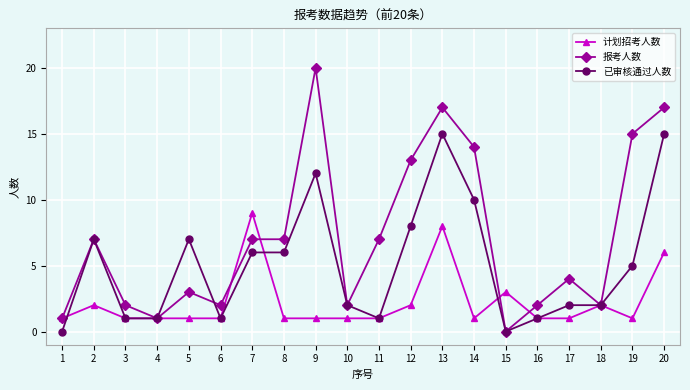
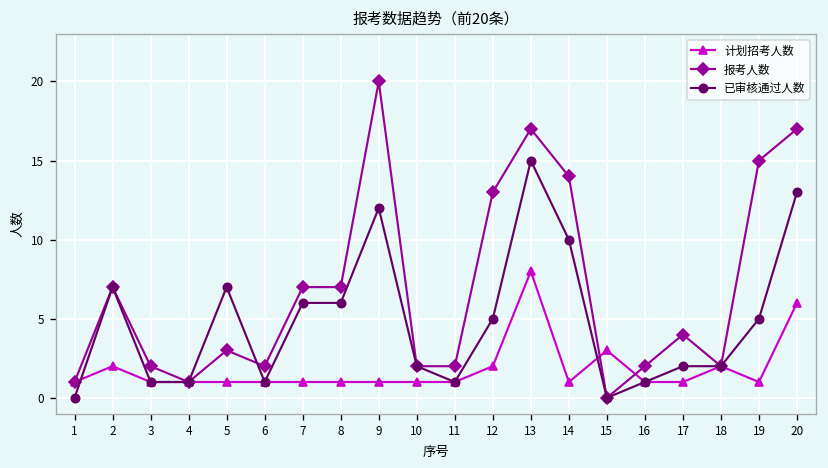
  {
    "计划招考人数": {
      "2": 2,
      "5": 1,
-     "7": 9,
+     "7": 1,
      "8": 1,
      "9": 1,
      "10": 1,
      "12": 2,
      "13": 8,
      "14": 1,
      "15": 3,
      "17": 1,
      "19": 1,
      "20": 6
    },
    "报考人数": {
      "3": 2,
      "5": 3,
      "6": 2,
      "7": 7,
      "8": 7,
      "9": 20,
-     "11": 7,
+     "11": 2,
      "12": 13,
      "13": 17,
      "14": 14,
      "16": 2,
      "17": 4,
      "19": 15,
      "20": 17
    },
    "已审核通过人数": {
      "1": 0,
      "5": 7,
      "7": 6,
      "8": 6,
      "9": 12,
-     "12": 8,
+     "12": 5,
      "13": 15,
      "14": 10,
      "17": 2,
      "19": 5,
-     "20": 15
+     "20": 13
    }
  }
